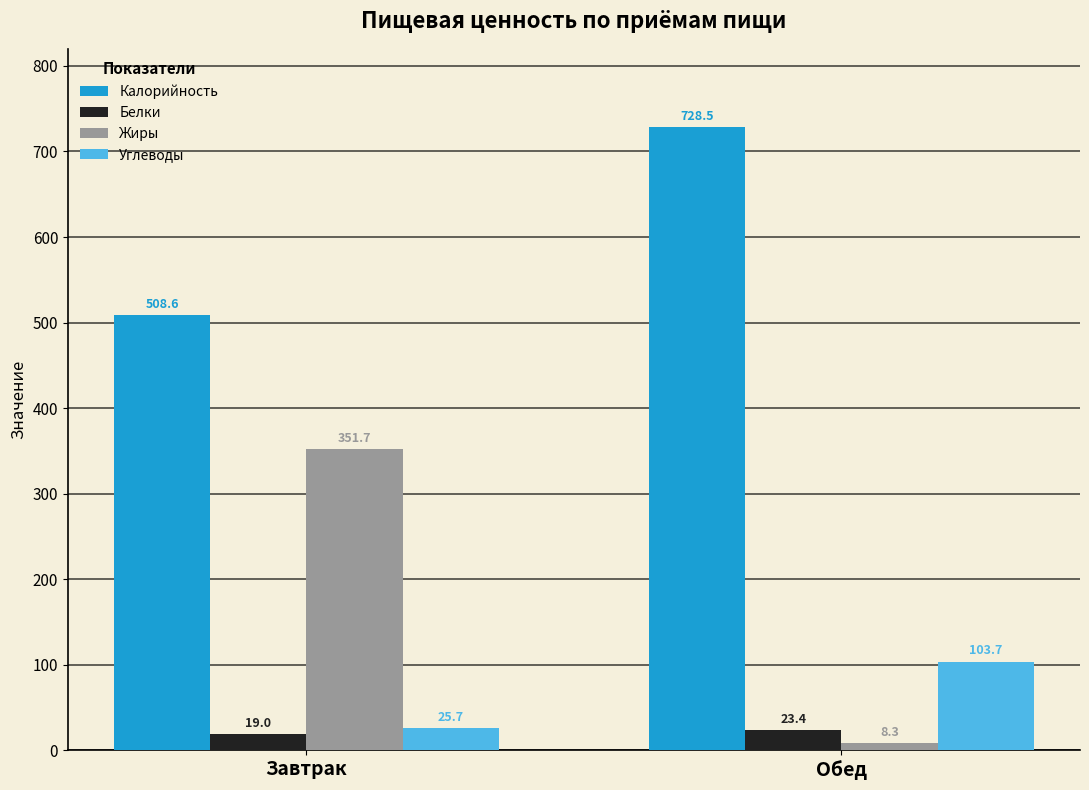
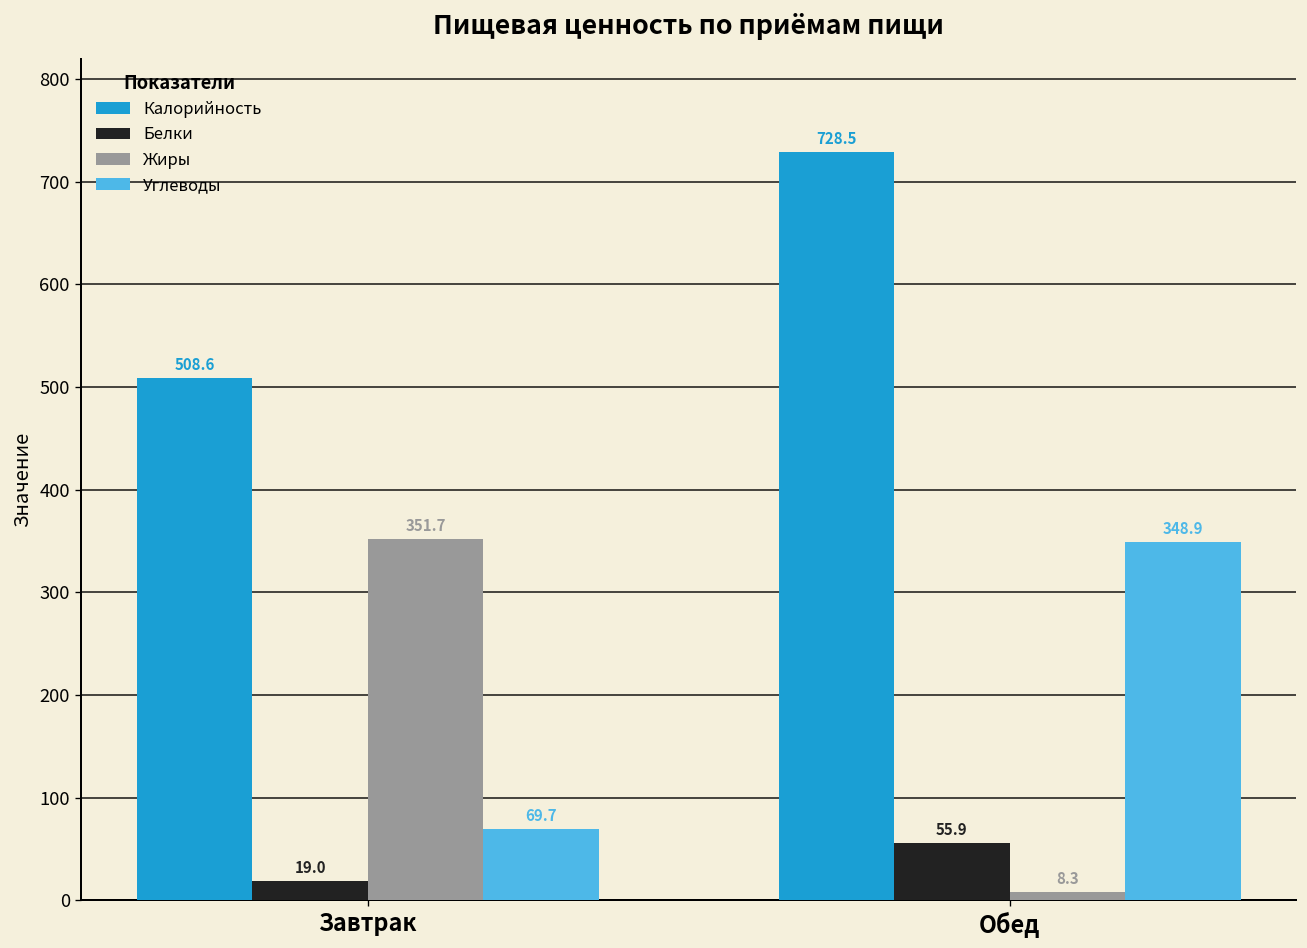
  {
    "Калорийность": {
      "Завтрак": 508.6,
      "Обед": 728.5
    },
    "Белки": {
      "Завтрак": 19.0,
-     "Обед": 23.4
+     "Обед": 55.9
    },
    "Жиры": {
      "Завтрак": 351.7,
      "Обед": 8.3
    },
    "Углеводы": {
-     "Завтрак": 25.7,
-     "Обед": 103.7
+     "Завтрак": 69.7,
+     "Обед": 348.9
    }
  }
